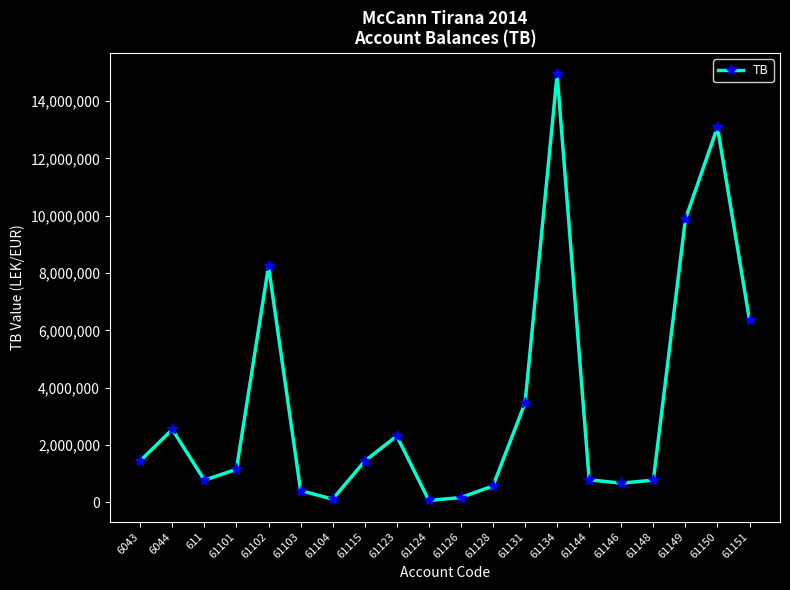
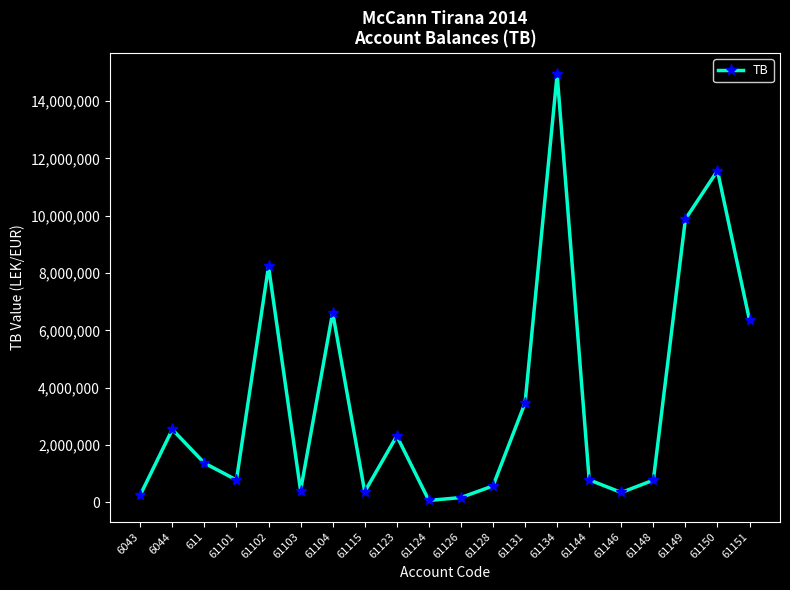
  {
-   "6043": "1,400,000",
+   "6043": "300,000",
    "6044": "2,500,000",
-   "611": "800,000",
-   "61101": "1,100,000",
+   "611": "1,400,000",
+   "61101": "800,000",
    "61102": "8,200,000",
    "61103": "400,000",
-   "61104": "100,000",
-   "61115": "1,400,000",
+   "61104": "6,600,000",
+   "61115": "400,000",
    "61123": "2,300,000",
    "61124": "100,000",
    "61126": "200,000",
    "61128": "600,000",
    "61131": "3,500,000",
    "61134": "14,900,000",
    "61144": "800,000",
-   "61146": "700,000",
+   "61146": "300,000",
    "61148": "800,000",
    "61149": "9,900,000",
-   "61150": "13,100,000",
+   "61150": "11,600,000",
    "61151": "6,300,000"
  }
